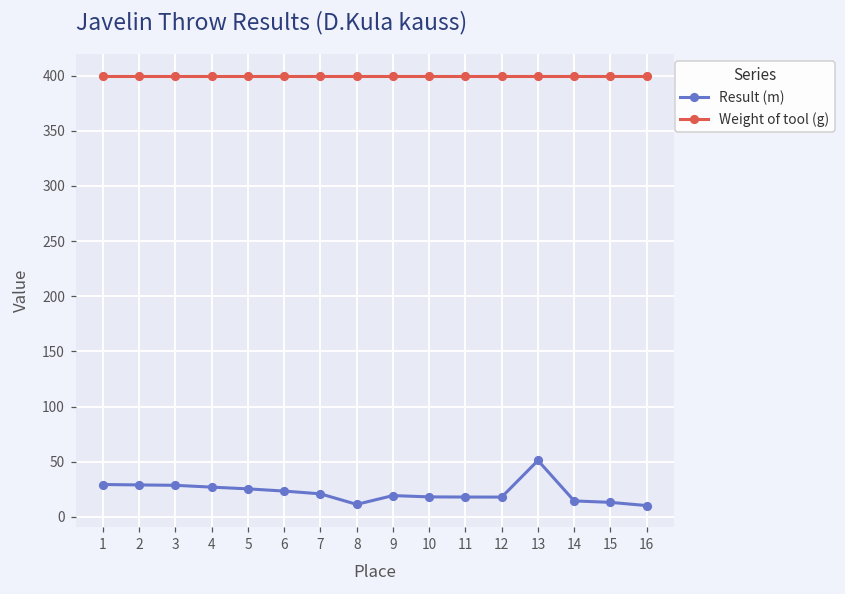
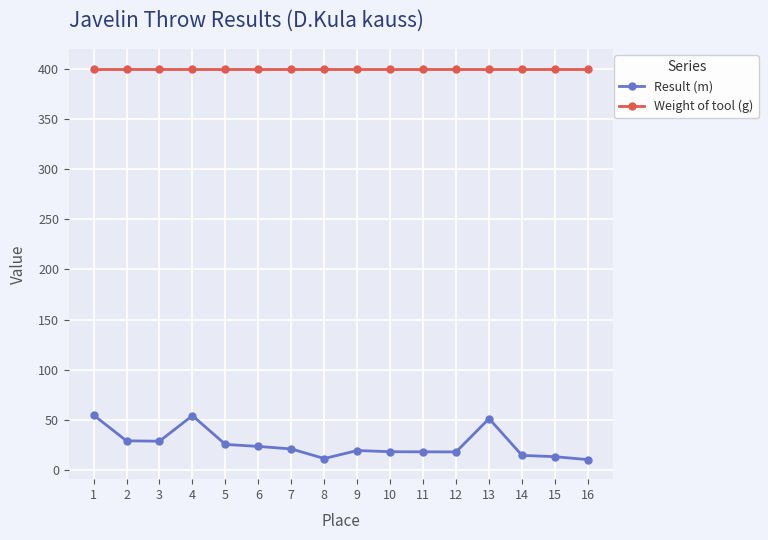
  {
    "Result (m)": {
-     "1": 29,
+     "1": 55,
      "2": 29,
      "3": 29,
-     "4": 27,
+     "4": 54,
      "5": 26,
      "6": 24,
      "7": 21,
      "8": 11,
      "9": 19,
      "10": 18,
      "11": 18,
      "12": 18,
      "13": 51,
      "14": 15,
      "15": 13,
      "16": 10
    },
    "Weight of tool (g)": {
      "1": 400,
      "2": 400,
      "3": 400,
      "4": 400,
      "5": 400,
      "6": 400,
      "7": 400,
      "8": 400,
      "9": 400,
      "10": 400,
      "11": 400,
      "12": 400,
      "13": 400,
      "14": 400,
      "15": 400,
      "16": 400
    }
  }
